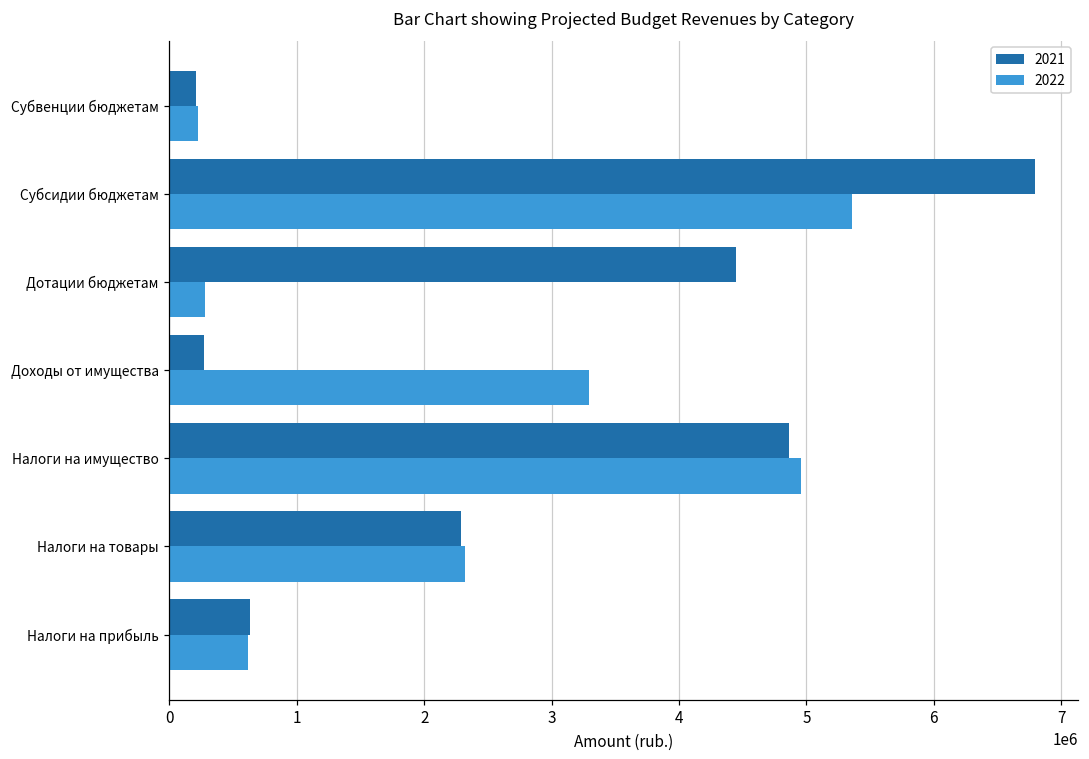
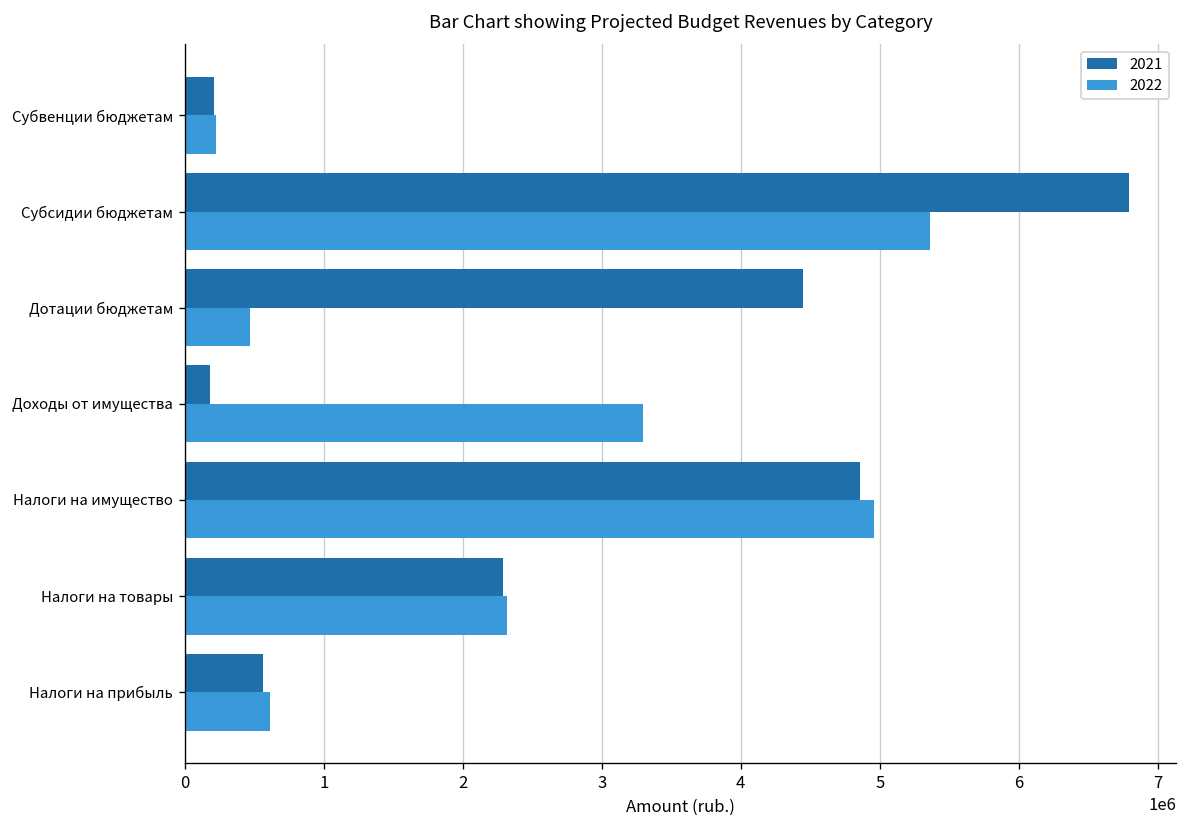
  {
    "2021": {
      "Субвенции бюджетам": 210000,
      "Субсидии бюджетам": 6790000,
      "Дотации бюджетам": 4450000,
-     "Доходы от имущества": 270000,
+     "Доходы от имущества": 180000,
      "Налоги на имущество": 4860000,
      "Налоги на товары": 2290000,
-     "Налоги на прибыль": 630000
+     "Налоги на прибыль": 560000
    },
    "2022": {
      "Субвенции бюджетам": 220000,
      "Субсидии бюджетам": 5360000,
-     "Дотации бюджетам": 280000,
+     "Дотации бюджетам": 470000,
      "Доходы от имущества": 3300000,
      "Налоги на имущество": 4960000,
      "Налоги на товары": 2320000,
      "Налоги на прибыль": 610000
    }
  }
